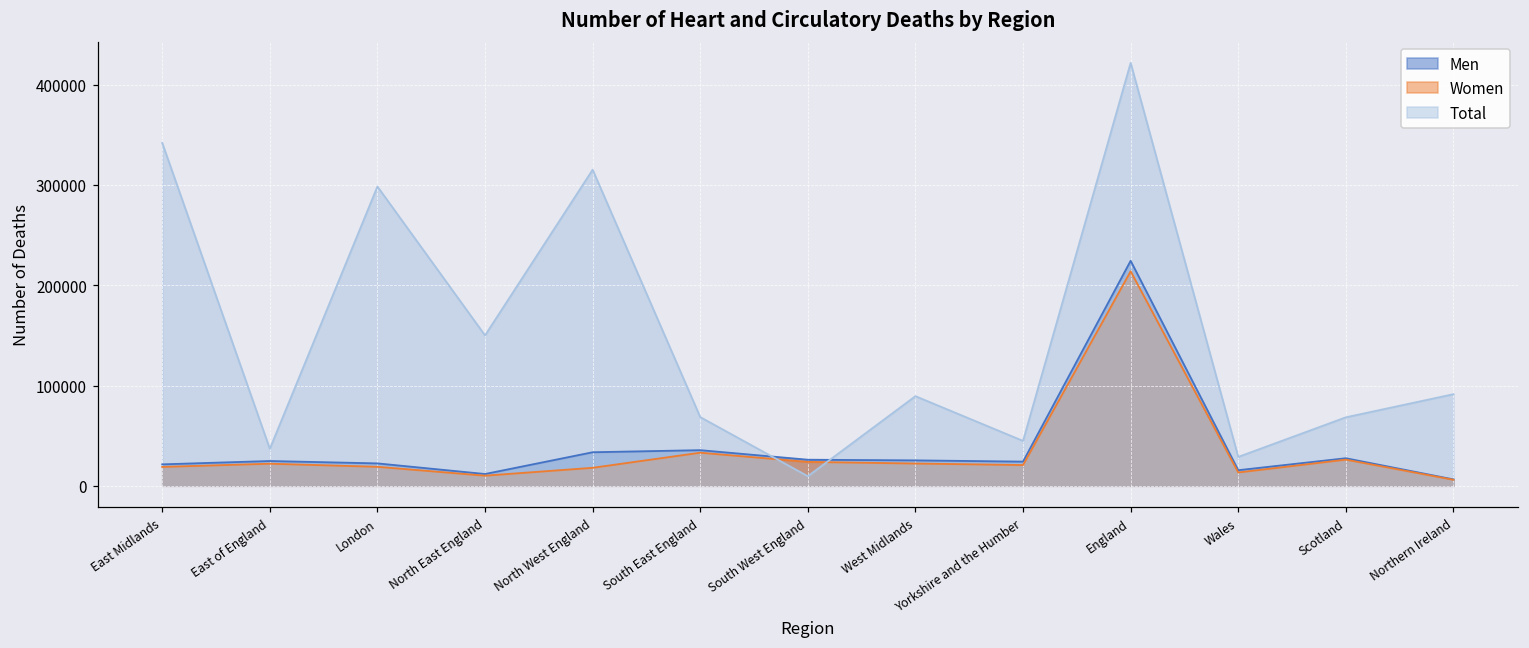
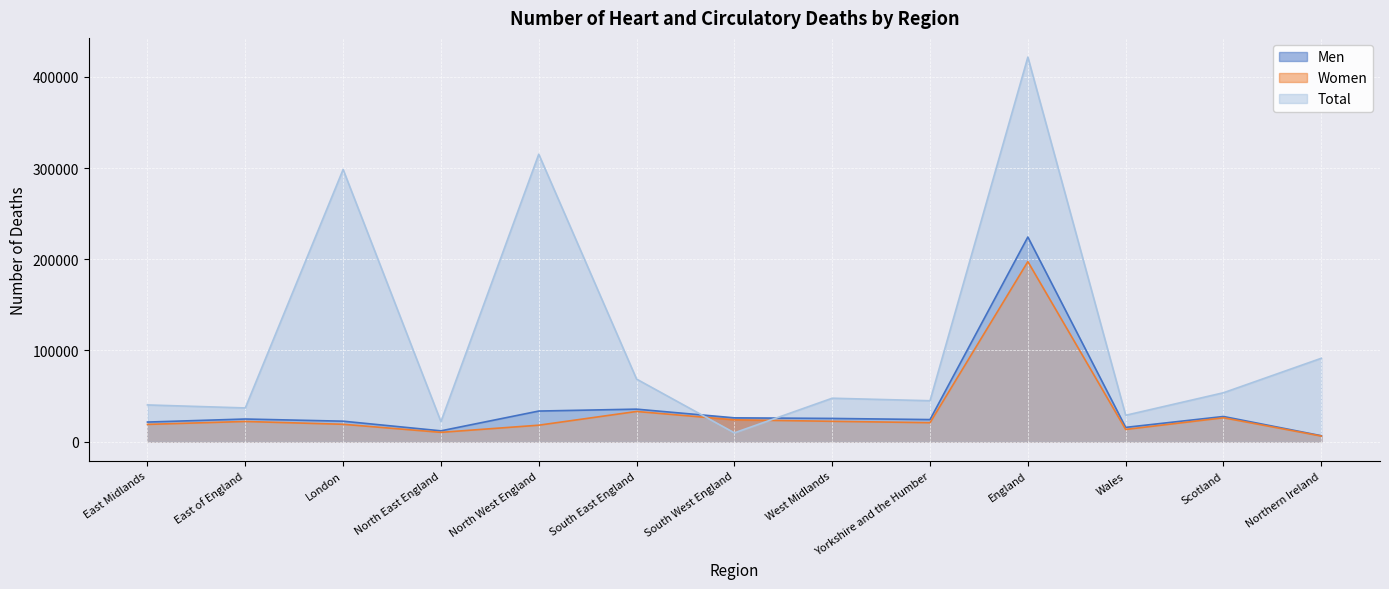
  {
    "Men": {
      "London": 20000,
      "North West England": 30000,
      "West Midlands": 30000,
      "Yorkshire and the Humber": 20000,
      "England": 220000
    },
    "Women": {
      "London": 20000,
      "North West England": 20000,
      "West Midlands": 20000,
      "Yorkshire and the Humber": 20000,
-     "England": 210000
+     "England": 200000
    },
    "Total": {
-     "East Midlands": 340000,
+     "East Midlands": 40000,
      "East of England": 40000,
      "London": 300000,
-     "North East England": 150000,
+     "North East England": 20000,
      "North West England": 320000,
      "South East England": 70000,
      "South West England": 10000,
-     "West Midlands": 90000,
+     "West Midlands": 50000,
      "Yorkshire and the Humber": 40000,
      "England": 420000,
      "Wales": 30000,
-     "Scotland": 70000,
+     "Scotland": 50000,
      "Northern Ireland": 90000
    }
  }
